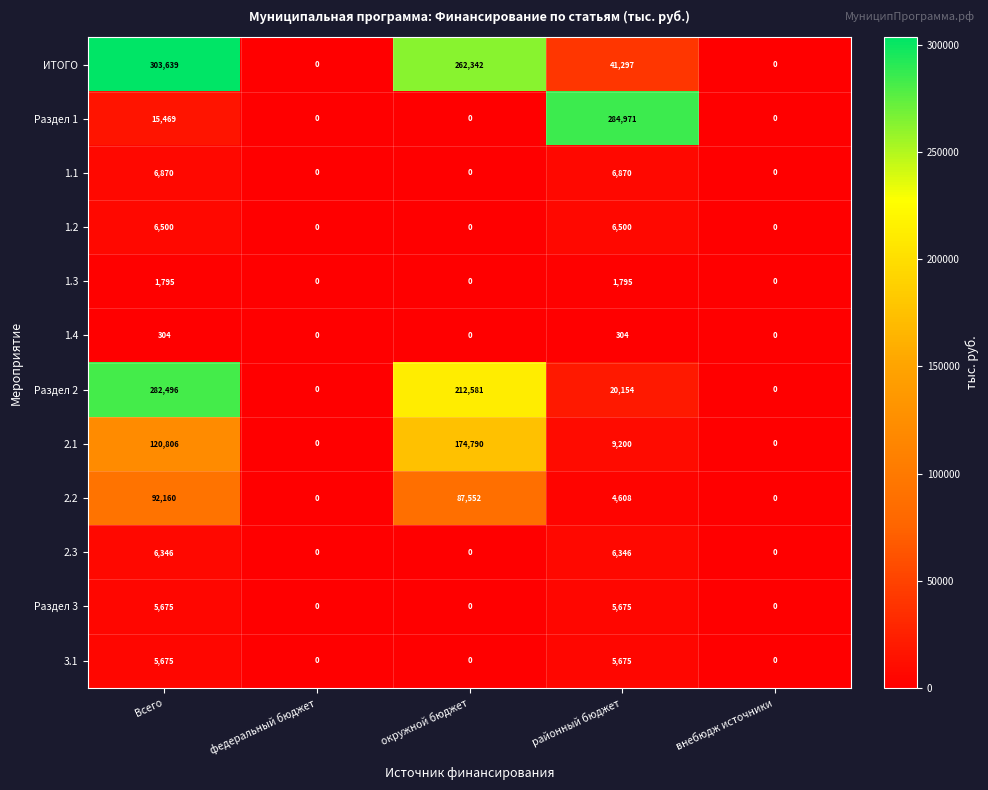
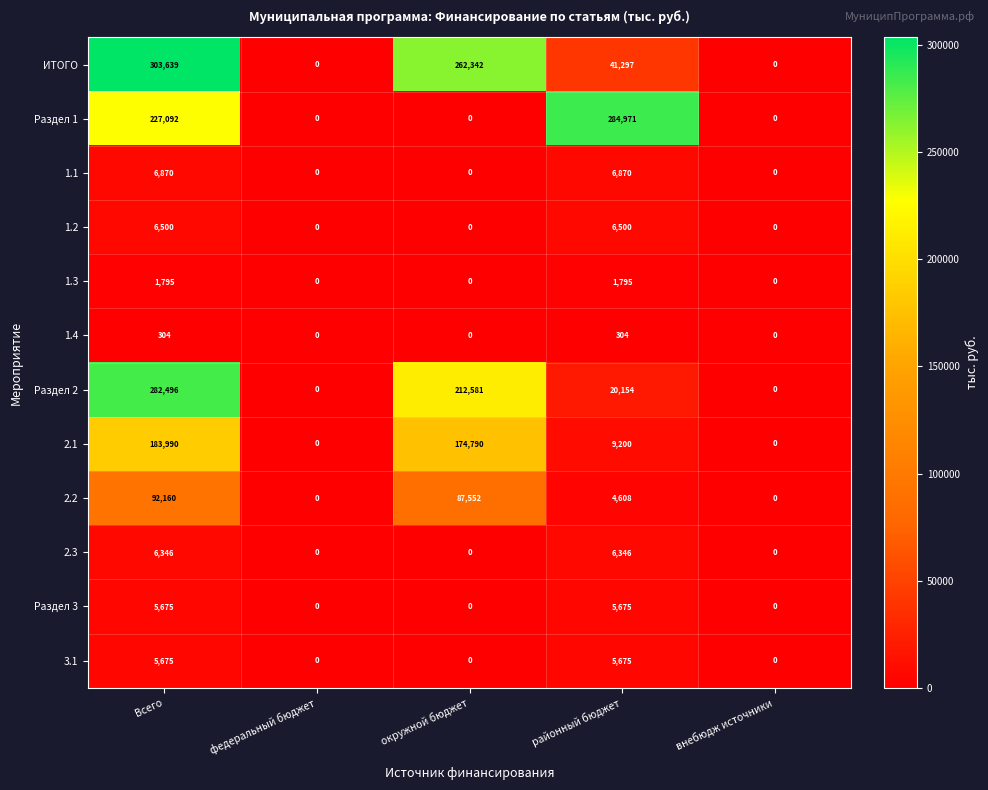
  {
    "ИТОГО": {
      "Всего": "303,639",
      "федеральный бюджет": "0",
      "окружной бюджет": "262,342",
      "районный бюджет": "41,297",
      "внебюдж источники": "0"
    },
    "Раздел 1": {
-     "Всего": "15,469",
+     "Всего": "227,092",
      "федеральный бюджет": "0",
      "окружной бюджет": "0",
      "районный бюджет": "284,971",
      "внебюдж источники": "0"
    },
    "1.1": {
      "Всего": "6,870",
      "федеральный бюджет": "0",
      "окружной бюджет": "0",
      "районный бюджет": "6,870",
      "внебюдж источники": "0"
    },
    "1.2": {
      "Всего": "6,500",
      "федеральный бюджет": "0",
      "окружной бюджет": "0",
      "районный бюджет": "6,500",
      "внебюдж источники": "0"
    },
    "1.3": {
      "Всего": "1,795",
      "федеральный бюджет": "0",
      "окружной бюджет": "0",
      "районный бюджет": "1,795",
      "внебюдж источники": "0"
    },
    "1.4": {
      "Всего": "304",
      "федеральный бюджет": "0",
      "окружной бюджет": "0",
      "районный бюджет": "304",
      "внебюдж источники": "0"
    },
    "Раздел 2": {
      "Всего": "282,496",
      "федеральный бюджет": "0",
      "окружной бюджет": "212,581",
      "районный бюджет": "20,154",
      "внебюдж источники": "0"
    },
    "2.1": {
-     "Всего": "120,806",
+     "Всего": "183,990",
      "федеральный бюджет": "0",
      "окружной бюджет": "174,790",
      "районный бюджет": "9,200",
      "внебюдж источники": "0"
    },
    "2.2": {
      "Всего": "92,160",
      "федеральный бюджет": "0",
      "окружной бюджет": "87,552",
      "районный бюджет": "4,608",
      "внебюдж источники": "0"
    },
    "2.3": {
      "Всего": "6,346",
      "федеральный бюджет": "0",
      "окружной бюджет": "0",
      "районный бюджет": "6,346",
      "внебюдж источники": "0"
    },
    "Раздел 3": {
      "Всего": "5,675",
      "федеральный бюджет": "0",
      "окружной бюджет": "0",
      "районный бюджет": "5,675",
      "внебюдж источники": "0"
    },
    "3.1": {
      "Всего": "5,675",
      "федеральный бюджет": "0",
      "окружной бюджет": "0",
      "районный бюджет": "5,675",
      "внебюдж источники": "0"
    }
  }
